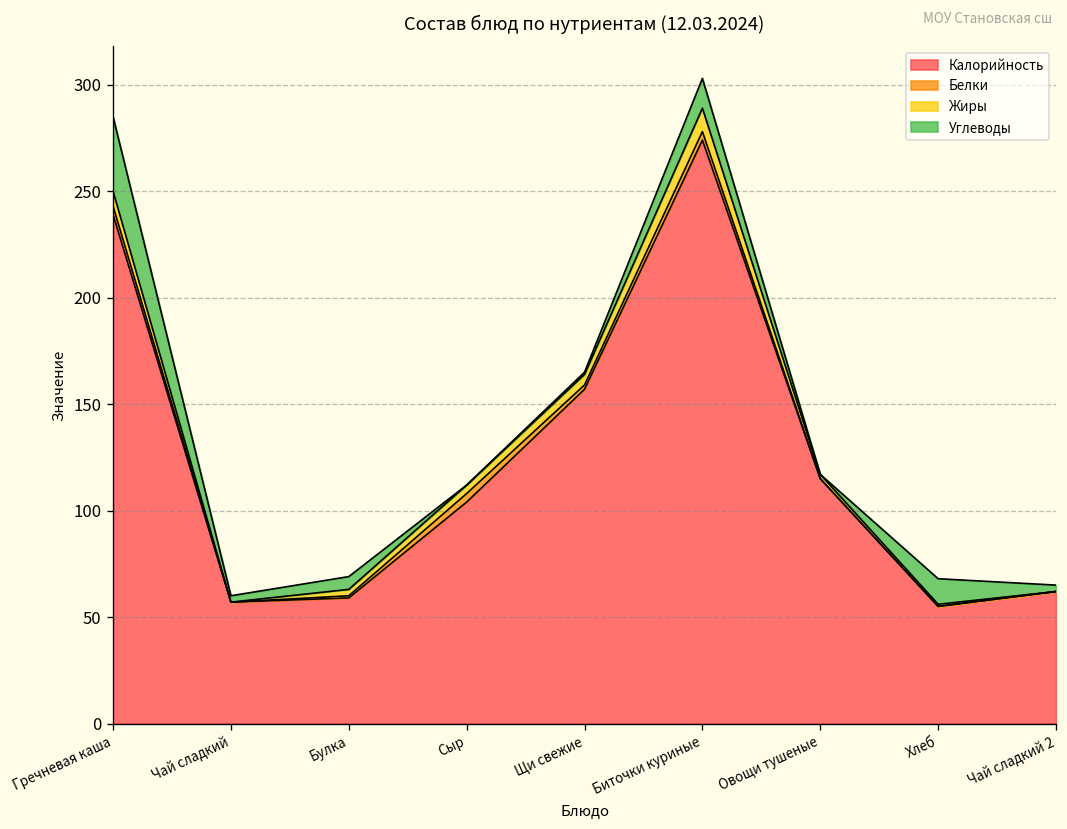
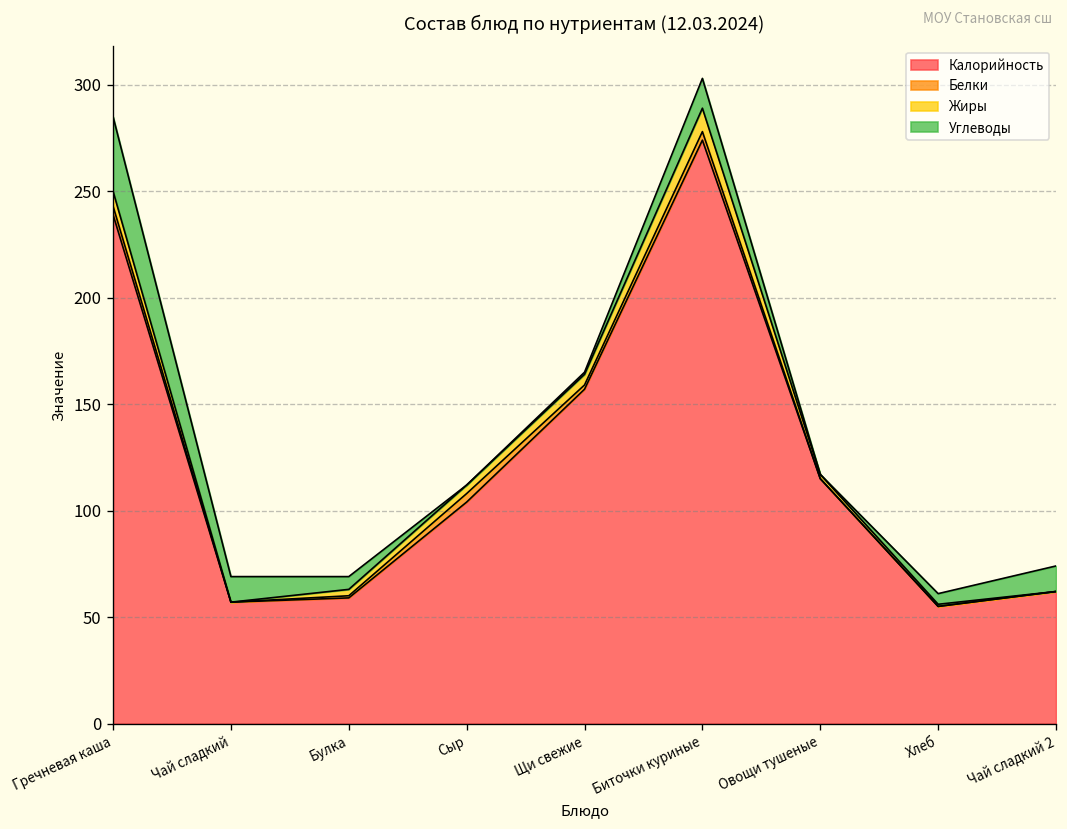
  {
    "Калорийность": {
      "Гречневая каша": 239,
      "Сыр": 104,
      "Щи свежие": 157,
      "Биточки куриные": 274
    },
    "Белки": {
      "Гречневая каша": 4,
      "Сыр": 4,
      "Щи свежие": 2,
      "Биточки куриные": 4
    },
    "Жиры": {
      "Гречневая каша": 7,
      "Булка": 3,
      "Биточки куриные": 11
    },
    "Углеводы": {
      "Гречневая каша": 35,
-     "Чай сладкий": 3,
+     "Чай сладкий": 12,
      "Булка": 6,
      "Биточки куриные": 14,
-     "Хлеб": 12,
-     "Чай сладкий 2": 3
+     "Хлеб": 5,
+     "Чай сладкий 2": 12
    }
  }
